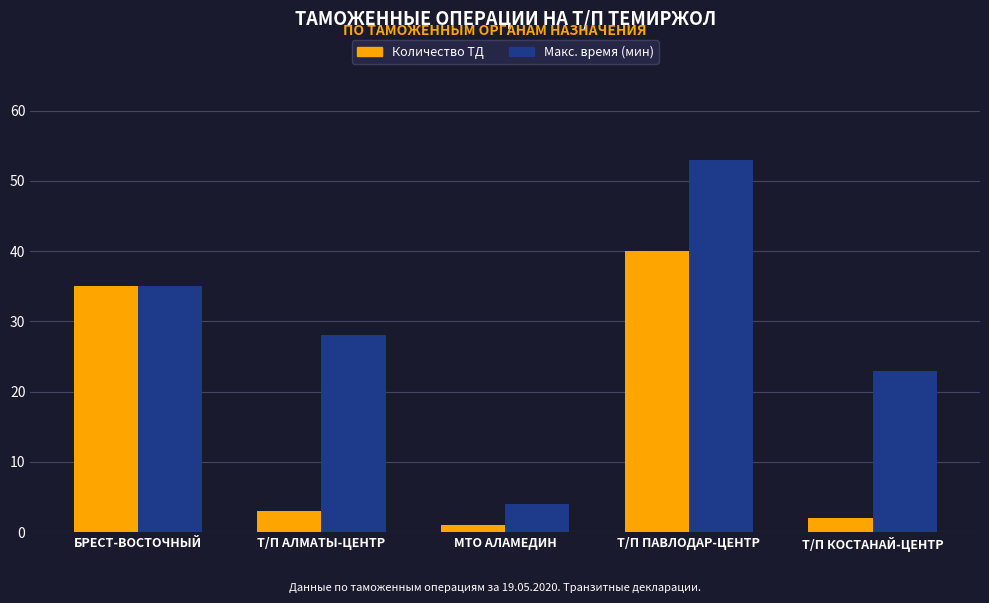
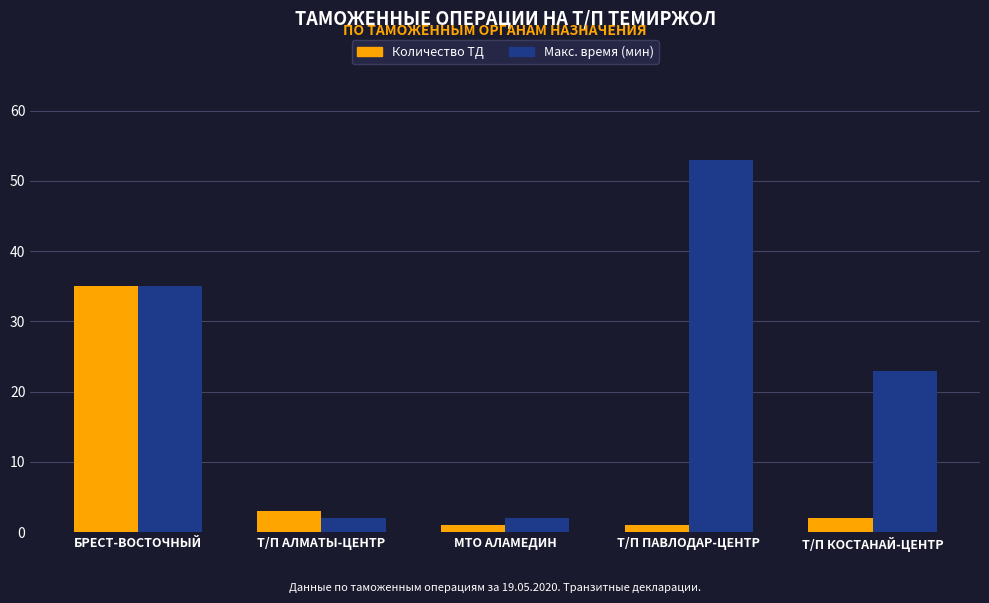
  {
    "Количество ТД": {
      "БРЕСТ-ВОСТОЧНЫЙ": 35,
      "Т/П АЛМАТЫ-ЦЕНТР": 3,
      "МТО АЛАМЕДИН": 1,
-     "Т/П ПАВЛОДАР-ЦЕНТР": 40,
+     "Т/П ПАВЛОДАР-ЦЕНТР": 1,
      "Т/П КОСТАНАЙ-ЦЕНТР": 2
    },
    "Макс. время (мин)": {
      "БРЕСТ-ВОСТОЧНЫЙ": 35,
-     "Т/П АЛМАТЫ-ЦЕНТР": 28,
-     "МТО АЛАМЕДИН": 4,
+     "Т/П АЛМАТЫ-ЦЕНТР": 2,
+     "МТО АЛАМЕДИН": 2,
      "Т/П ПАВЛОДАР-ЦЕНТР": 53,
      "Т/П КОСТАНАЙ-ЦЕНТР": 23
    }
  }
